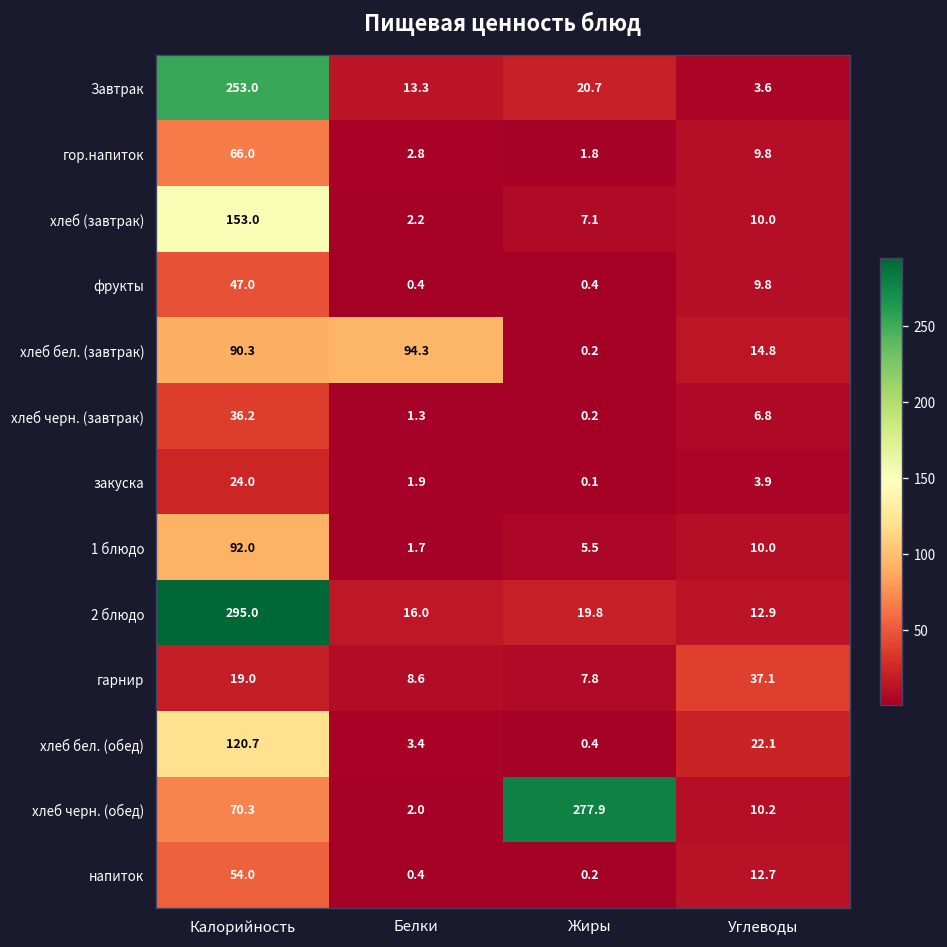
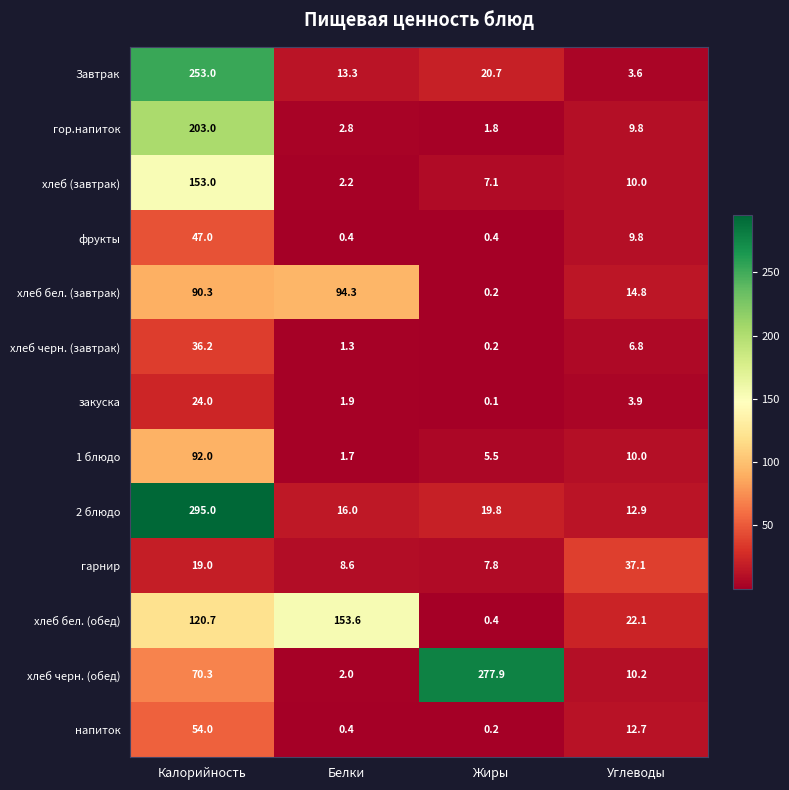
  {
    "Завтрак": {
      "Калорийность": 253.0,
      "Белки": 13.3,
      "Жиры": 20.7,
      "Углеводы": 3.6
    },
    "гор.напиток": {
-     "Калорийность": 66.0,
+     "Калорийность": 203.0,
      "Белки": 2.8,
      "Жиры": 1.8,
      "Углеводы": 9.8
    },
    "хлеб (завтрак)": {
      "Калорийность": 153.0,
      "Белки": 2.2,
      "Жиры": 7.1,
      "Углеводы": 10.0
    },
    "фрукты": {
      "Калорийность": 47.0,
      "Белки": 0.4,
      "Жиры": 0.4,
      "Углеводы": 9.8
    },
    "хлеб бел. (завтрак)": {
      "Калорийность": 90.3,
      "Белки": 94.3,
      "Жиры": 0.2,
      "Углеводы": 14.8
    },
    "хлеб черн. (завтрак)": {
      "Калорийность": 36.2,
      "Белки": 1.3,
      "Жиры": 0.2,
      "Углеводы": 6.8
    },
    "закуска": {
      "Калорийность": 24.0,
      "Белки": 1.9,
      "Жиры": 0.1,
      "Углеводы": 3.9
    },
    "1 блюдо": {
      "Калорийность": 92.0,
      "Белки": 1.7,
      "Жиры": 5.5,
      "Углеводы": 10.0
    },
    "2 блюдо": {
      "Калорийность": 295.0,
      "Белки": 16.0,
      "Жиры": 19.8,
      "Углеводы": 12.9
    },
    "гарнир": {
      "Калорийность": 19.0,
      "Белки": 8.6,
      "Жиры": 7.8,
      "Углеводы": 37.1
    },
    "хлеб бел. (обед)": {
      "Калорийность": 120.7,
-     "Белки": 3.4,
+     "Белки": 153.6,
      "Жиры": 0.4,
      "Углеводы": 22.1
    },
    "хлеб черн. (обед)": {
      "Калорийность": 70.3,
      "Белки": 2.0,
      "Жиры": 277.9,
      "Углеводы": 10.2
    },
    "напиток": {
      "Калорийность": 54.0,
      "Белки": 0.4,
      "Жиры": 0.2,
      "Углеводы": 12.7
    }
  }
